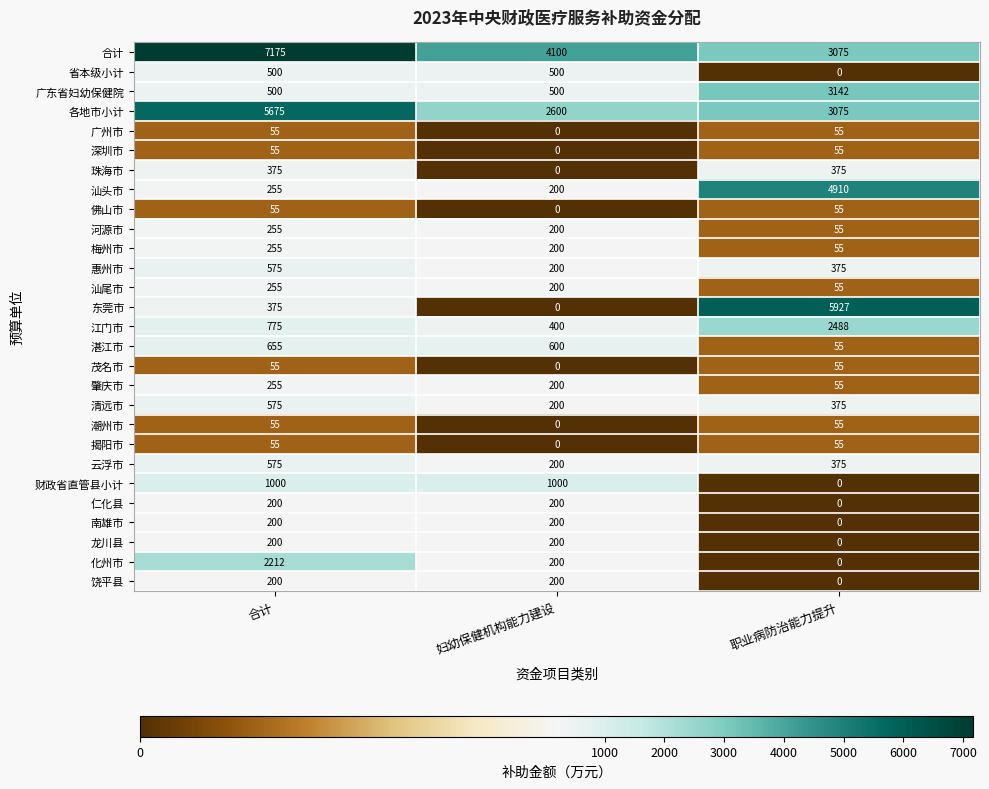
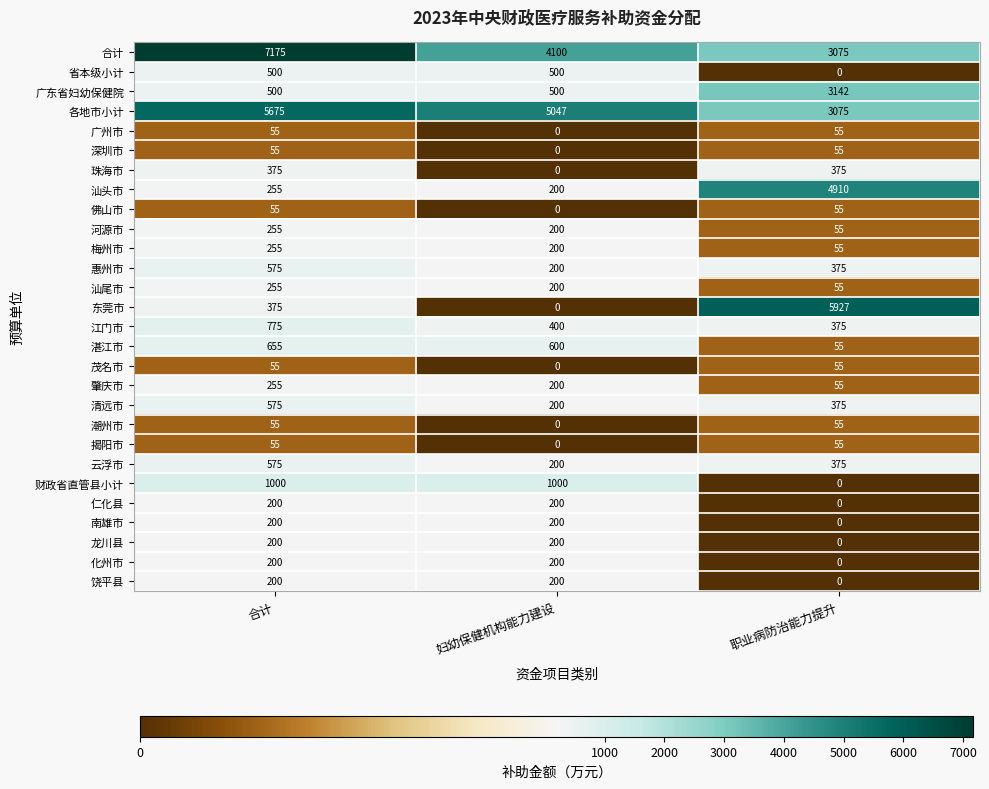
  {
    "合计": {
      "合计": 7175,
      "妇幼保健机构能力建设": 4100,
      "职业病防治能力提升": 3075
    },
    "省本级小计": {
      "合计": 500,
      "妇幼保健机构能力建设": 500,
      "职业病防治能力提升": 0
    },
    "广东省妇幼保健院": {
      "合计": 500,
      "妇幼保健机构能力建设": 500,
      "职业病防治能力提升": 3142
    },
    "各地市小计": {
      "合计": 5675,
-     "妇幼保健机构能力建设": 2600,
+     "妇幼保健机构能力建设": 5047,
      "职业病防治能力提升": 3075
    },
    "广州市": {
      "合计": 55,
      "妇幼保健机构能力建设": 0,
      "职业病防治能力提升": 55
    },
    "深圳市": {
      "合计": 55,
      "妇幼保健机构能力建设": 0,
      "职业病防治能力提升": 55
    },
    "珠海市": {
      "合计": 375,
      "妇幼保健机构能力建设": 0,
      "职业病防治能力提升": 375
    },
    "汕头市": {
      "合计": 255,
      "妇幼保健机构能力建设": 200,
      "职业病防治能力提升": 4910
    },
    "佛山市": {
      "合计": 55,
      "妇幼保健机构能力建设": 0,
      "职业病防治能力提升": 55
    },
    "河源市": {
      "合计": 255,
      "妇幼保健机构能力建设": 200,
      "职业病防治能力提升": 55
    },
    "梅州市": {
      "合计": 255,
      "妇幼保健机构能力建设": 200,
      "职业病防治能力提升": 55
    },
    "惠州市": {
      "合计": 575,
      "妇幼保健机构能力建设": 200,
      "职业病防治能力提升": 375
    },
    "汕尾市": {
      "合计": 255,
      "妇幼保健机构能力建设": 200,
      "职业病防治能力提升": 55
    },
    "东莞市": {
      "合计": 375,
      "妇幼保健机构能力建设": 0,
      "职业病防治能力提升": 5927
    },
    "江门市": {
      "合计": 775,
      "妇幼保健机构能力建设": 400,
-     "职业病防治能力提升": 2488
+     "职业病防治能力提升": 375
    },
    "湛江市": {
      "合计": 655,
      "妇幼保健机构能力建设": 600,
      "职业病防治能力提升": 55
    },
    "茂名市": {
      "合计": 55,
      "妇幼保健机构能力建设": 0,
      "职业病防治能力提升": 55
    },
    "肇庆市": {
      "合计": 255,
      "妇幼保健机构能力建设": 200,
      "职业病防治能力提升": 55
    },
    "清远市": {
      "合计": 575,
      "妇幼保健机构能力建设": 200,
      "职业病防治能力提升": 375
    },
    "潮州市": {
      "合计": 55,
      "妇幼保健机构能力建设": 0,
      "职业病防治能力提升": 55
    },
    "揭阳市": {
      "合计": 55,
      "妇幼保健机构能力建设": 0,
      "职业病防治能力提升": 55
    },
    "云浮市": {
      "合计": 575,
      "妇幼保健机构能力建设": 200,
      "职业病防治能力提升": 375
    },
    "财政省直管县小计": {
      "合计": 1000,
      "妇幼保健机构能力建设": 1000,
      "职业病防治能力提升": 0
    },
    "仁化县": {
      "合计": 200,
      "妇幼保健机构能力建设": 200,
      "职业病防治能力提升": 0
    },
    "南雄市": {
      "合计": 200,
      "妇幼保健机构能力建设": 200,
      "职业病防治能力提升": 0
    },
    "龙川县": {
      "合计": 200,
      "妇幼保健机构能力建设": 200,
      "职业病防治能力提升": 0
    },
    "化州市": {
-     "合计": 2212,
+     "合计": 200,
      "妇幼保健机构能力建设": 200,
      "职业病防治能力提升": 0
    },
    "饶平县": {
      "合计": 200,
      "妇幼保健机构能力建设": 200,
      "职业病防治能力提升": 0
    }
  }
